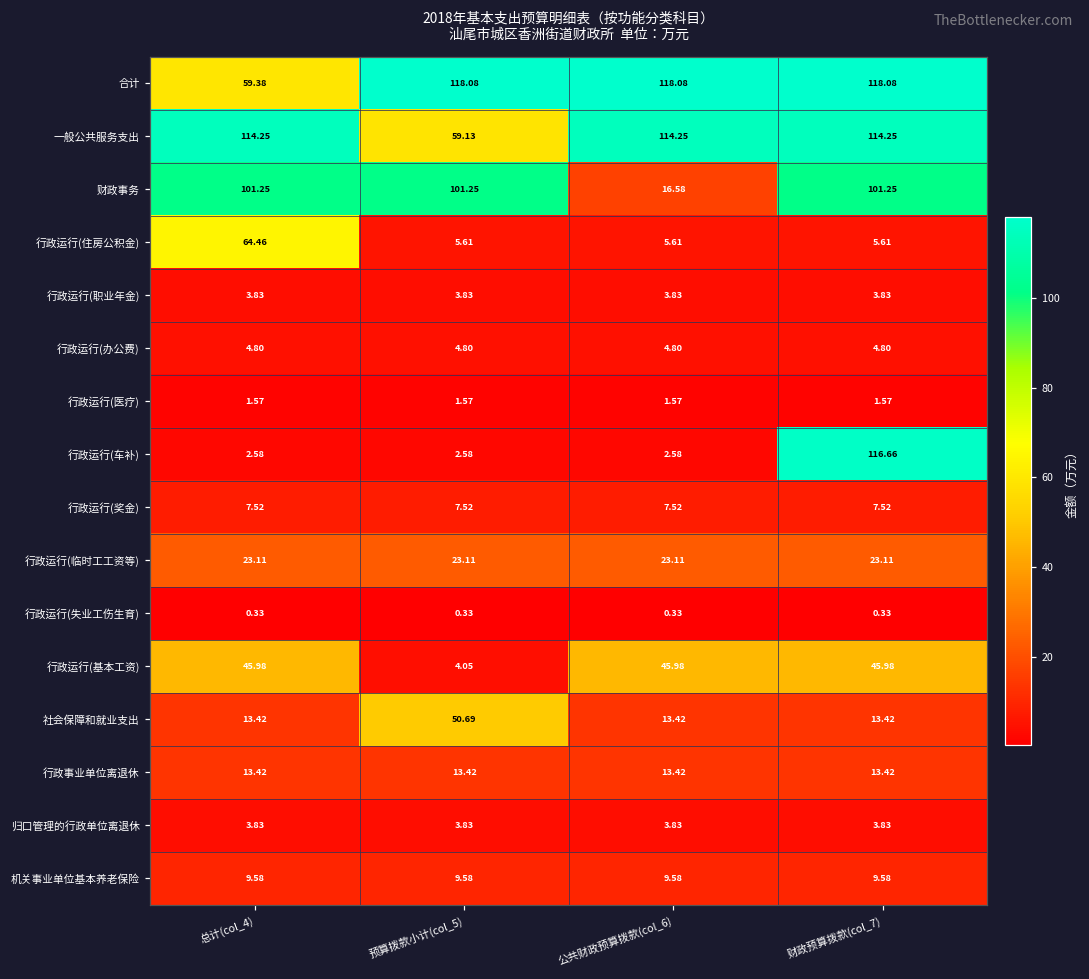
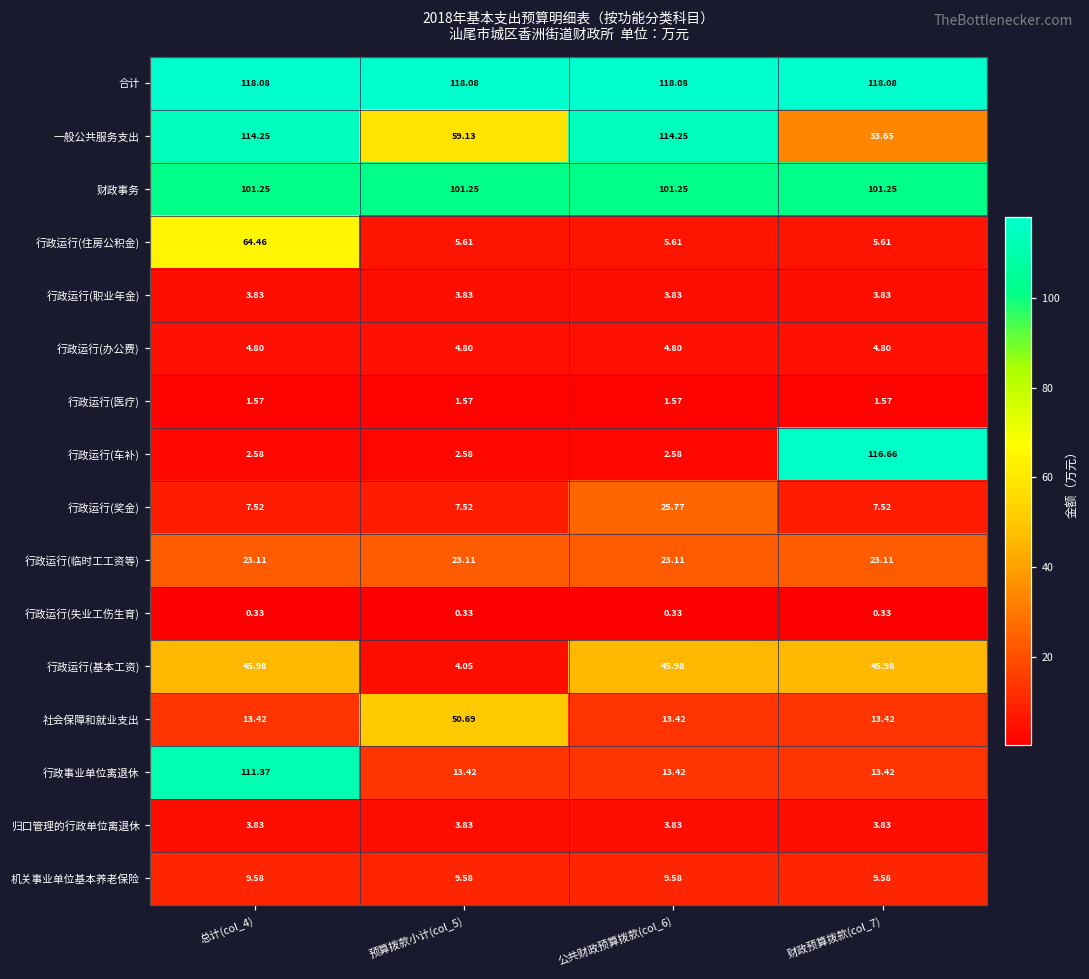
  {
    "合计": {
-     "总计(col_4)": 59.38,
+     "总计(col_4)": 118.08,
      "预算拨款小计(col_5)": 118.08,
      "公共财政预算拨款(col_6)": 118.08,
      "财政预算拨款(col_7)": 118.08
    },
    "一般公共服务支出": {
      "总计(col_4)": 114.25,
      "预算拨款小计(col_5)": 59.13,
      "公共财政预算拨款(col_6)": 114.25,
-     "财政预算拨款(col_7)": 114.25
+     "财政预算拨款(col_7)": 33.65
    },
    "财政事务": {
      "总计(col_4)": 101.25,
      "预算拨款小计(col_5)": 101.25,
-     "公共财政预算拨款(col_6)": 16.58,
+     "公共财政预算拨款(col_6)": 101.25,
      "财政预算拨款(col_7)": 101.25
    },
    "行政运行(住房公积金)": {
      "总计(col_4)": 64.46,
      "预算拨款小计(col_5)": 5.61,
      "公共财政预算拨款(col_6)": 5.61,
      "财政预算拨款(col_7)": 5.61
    },
    "行政运行(职业年金)": {
      "总计(col_4)": 3.83,
      "预算拨款小计(col_5)": 3.83,
      "公共财政预算拨款(col_6)": 3.83,
      "财政预算拨款(col_7)": 3.83
    },
    "行政运行(办公费)": {
      "总计(col_4)": 4.80,
      "预算拨款小计(col_5)": 4.80,
      "公共财政预算拨款(col_6)": 4.80,
      "财政预算拨款(col_7)": 4.80
    },
    "行政运行(医疗)": {
      "总计(col_4)": 1.57,
      "预算拨款小计(col_5)": 1.57,
      "公共财政预算拨款(col_6)": 1.57,
      "财政预算拨款(col_7)": 1.57
    },
    "行政运行(车补)": {
      "总计(col_4)": 2.58,
      "预算拨款小计(col_5)": 2.58,
      "公共财政预算拨款(col_6)": 2.58,
      "财政预算拨款(col_7)": 116.66
    },
    "行政运行(奖金)": {
      "总计(col_4)": 7.52,
      "预算拨款小计(col_5)": 7.52,
-     "公共财政预算拨款(col_6)": 7.52,
+     "公共财政预算拨款(col_6)": 25.77,
      "财政预算拨款(col_7)": 7.52
    },
    "行政运行(临时工工资等)": {
      "总计(col_4)": 23.11,
      "预算拨款小计(col_5)": 23.11,
      "公共财政预算拨款(col_6)": 23.11,
      "财政预算拨款(col_7)": 23.11
    },
    "行政运行(失业工伤生育)": {
      "总计(col_4)": 0.33,
      "预算拨款小计(col_5)": 0.33,
      "公共财政预算拨款(col_6)": 0.33,
      "财政预算拨款(col_7)": 0.33
    },
    "行政运行(基本工资)": {
      "总计(col_4)": 45.98,
      "预算拨款小计(col_5)": 4.05,
      "公共财政预算拨款(col_6)": 45.98,
      "财政预算拨款(col_7)": 45.98
    },
    "社会保障和就业支出": {
      "总计(col_4)": 13.42,
      "预算拨款小计(col_5)": 50.69,
      "公共财政预算拨款(col_6)": 13.42,
      "财政预算拨款(col_7)": 13.42
    },
    "行政事业单位离退休": {
-     "总计(col_4)": 13.42,
+     "总计(col_4)": 111.37,
      "预算拨款小计(col_5)": 13.42,
      "公共财政预算拨款(col_6)": 13.42,
      "财政预算拨款(col_7)": 13.42
    },
    "归口管理的行政单位离退休": {
      "总计(col_4)": 3.83,
      "预算拨款小计(col_5)": 3.83,
      "公共财政预算拨款(col_6)": 3.83,
      "财政预算拨款(col_7)": 3.83
    },
    "机关事业单位基本养老保险": {
      "总计(col_4)": 9.58,
      "预算拨款小计(col_5)": 9.58,
      "公共财政预算拨款(col_6)": 9.58,
      "财政预算拨款(col_7)": 9.58
    }
  }
